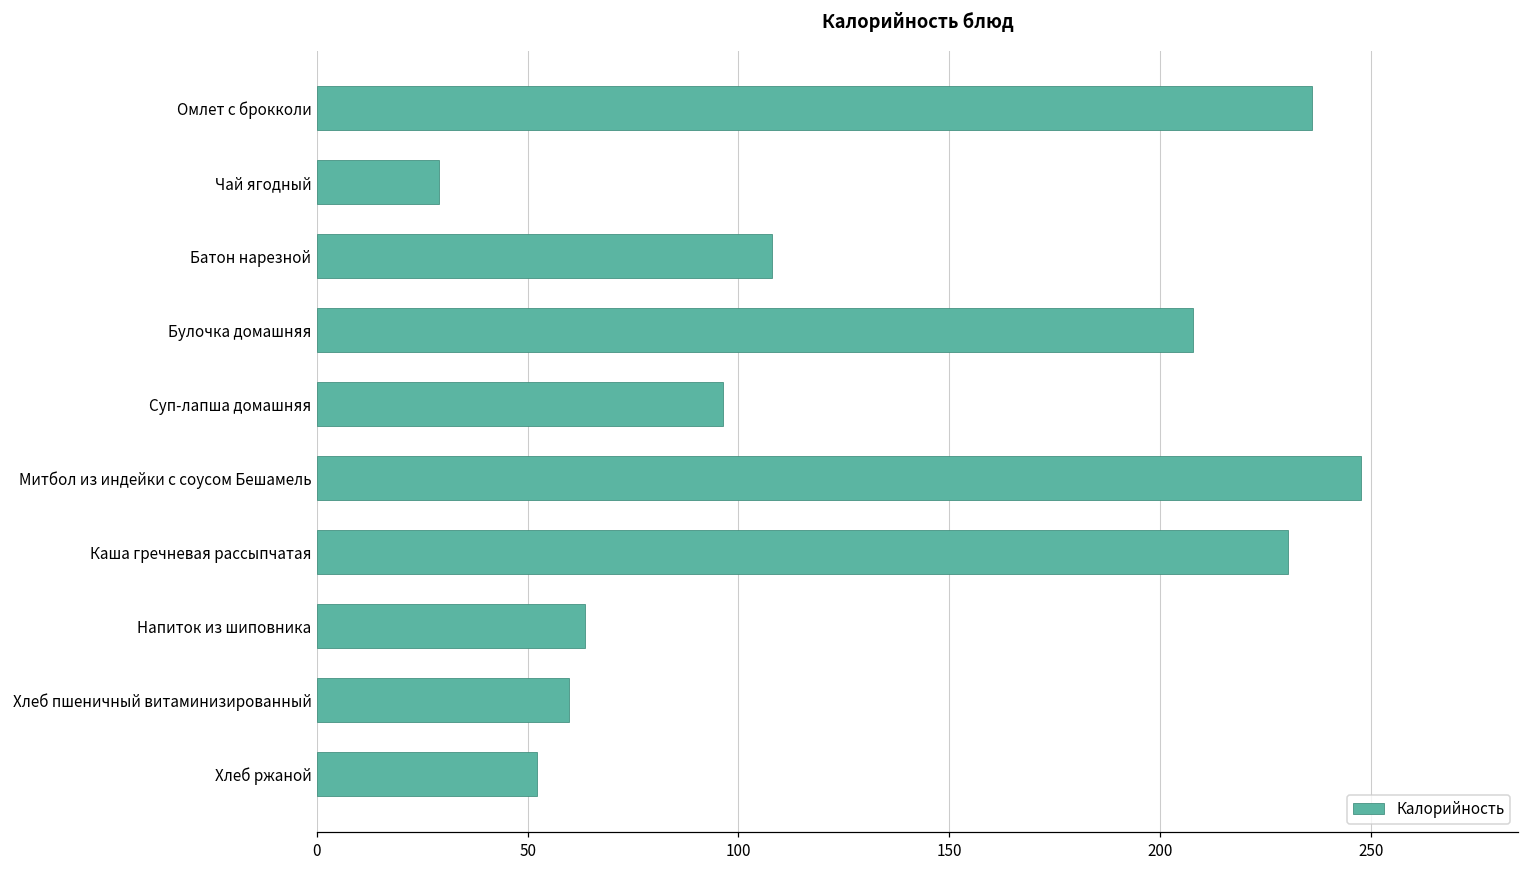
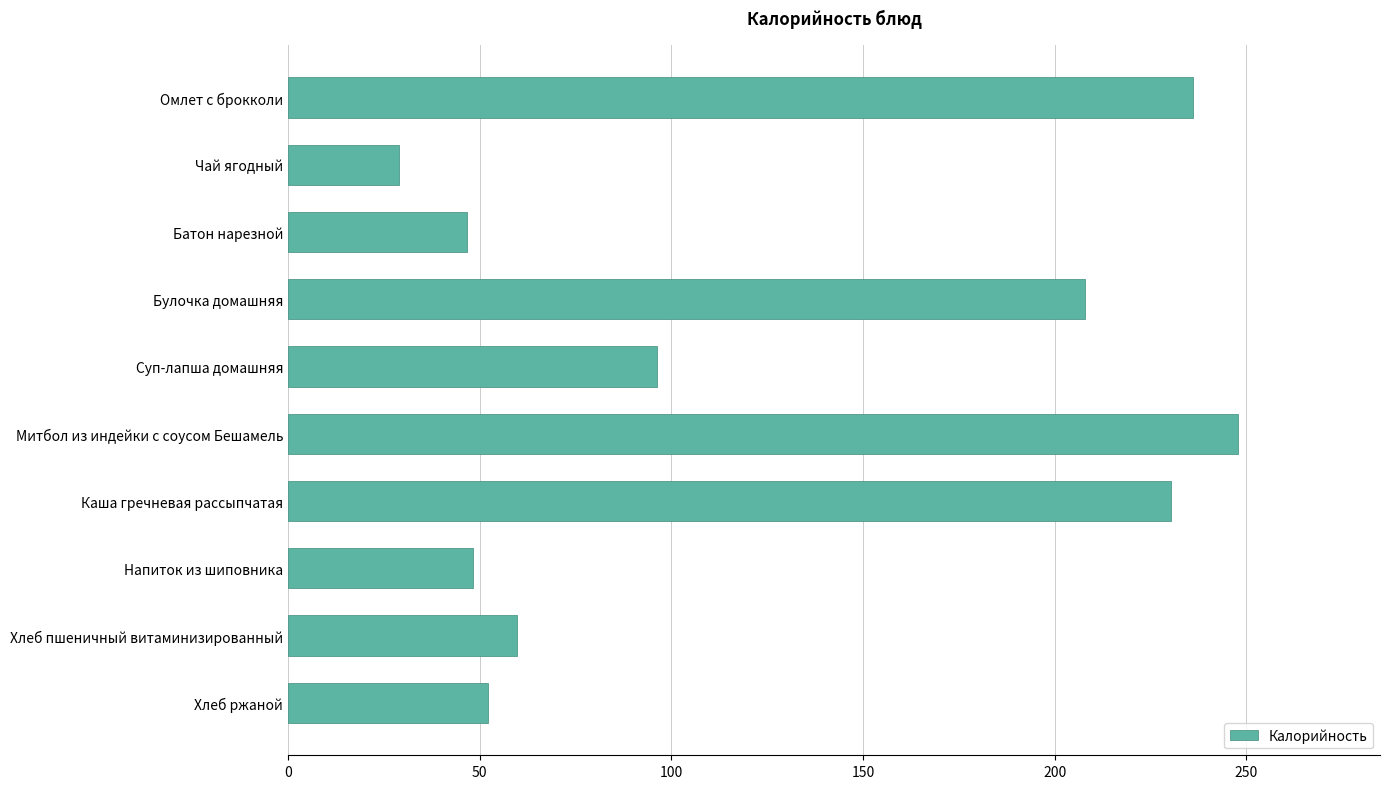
  {
    "Омлет с брокколи": 236,
    "Чай ягодный": 29,
-   "Батон нарезной": 108,
+   "Батон нарезной": 47,
    "Булочка домашняя": 208,
    "Суп-лапша домашняя": 96,
    "Митбол из индейки с соусом Бешамель": 248,
    "Каша гречневая рассыпчатая": 230,
-   "Напиток из шиповника": 64,
+   "Напиток из шиповника": 48,
    "Хлеб пшеничный витаминизированный": 60,
    "Хлеб ржаной": 52
  }
